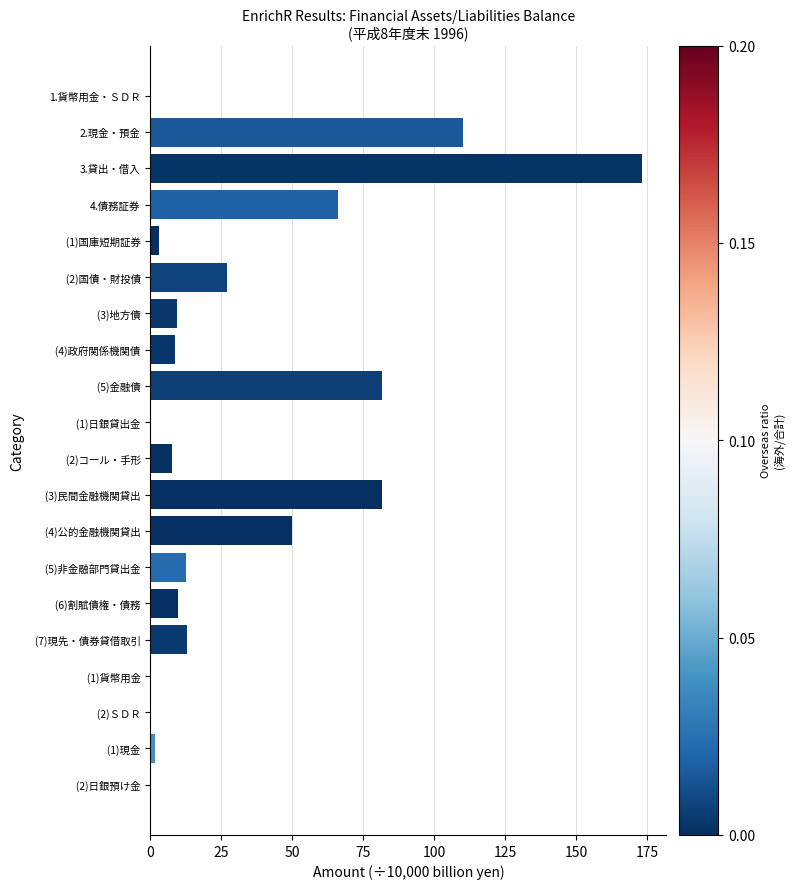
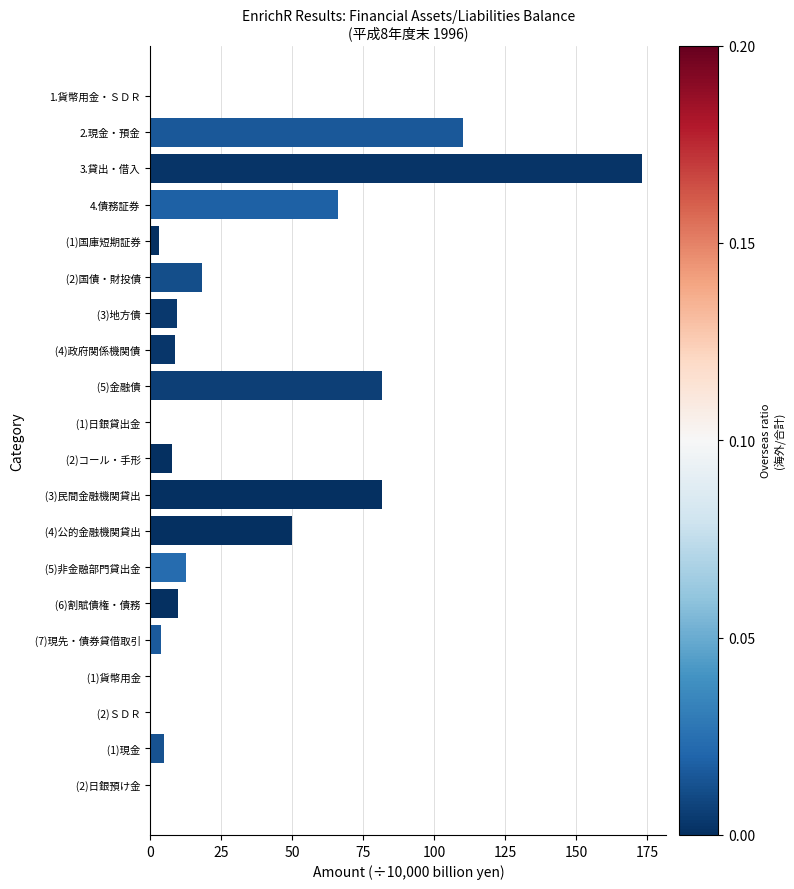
  {
    "2.現金・預金": 110,
    "3.貸出・借入": 173,
    "4.債務証券": 66,
    "(1)国庫短期証券": 3,
-   "(2)国債・財投債": 27,
+   "(2)国債・財投債": 18,
    "(3)地方債": 9,
    "(4)政府関係機関債": 9,
    "(5)金融債": 81,
    "(2)コール・手形": 8,
    "(3)民間金融機関貸出": 81,
    "(4)公的金融機関貸出": 50,
    "(5)非金融部門貸出金": 13,
    "(6)割賦債権・債務": 10,
-   "(7)現先・債券貸借取引": 13,
+   "(7)現先・債券貸借取引": 4,
    "(1)貨幣用金": 0,
-   "(1)現金": 2
+   "(1)現金": 5
  }
